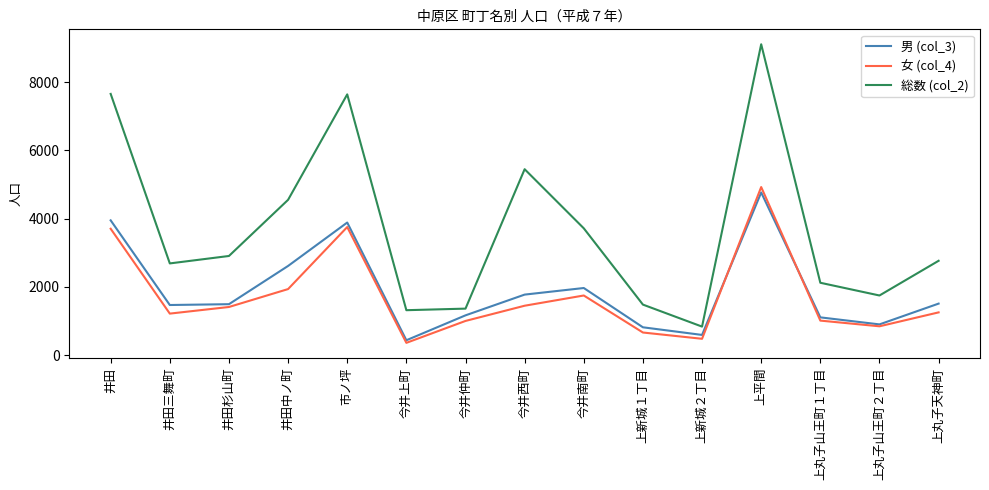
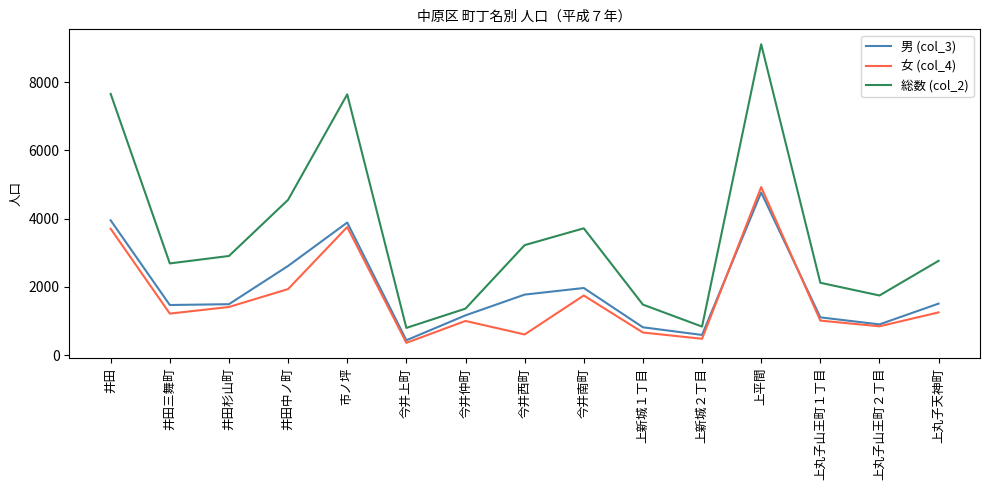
  {
    "男 (col_3)": {
      "井田": 4000,
      "井田三舞町": 1500,
      "井田杉山町": 1500,
      "井田中ノ町": 2600,
      "市ノ坪": 3900,
      "今井仲町": 1200,
      "今井西町": 1800,
      "今井南町": 2000,
      "上新城１丁目": 800,
      "上新城２丁目": 600,
      "上平間": 4800,
      "上丸子山王町１丁目": 1100,
      "上丸子天神町": 1500
    },
    "女 (col_4)": {
      "井田": 3700,
      "井田三舞町": 1200,
      "井田杉山町": 1400,
      "井田中ノ町": 1900,
      "市ノ坪": 3800,
      "今井仲町": 1000,
-     "今井西町": 1500,
+     "今井西町": 600,
      "今井南町": 1800,
      "上新城１丁目": 700,
      "上新城２丁目": 500,
      "上平間": 4900,
      "上丸子山王町１丁目": 1000,
      "上丸子天神町": 1300
    },
    "総数 (col_2)": {
      "井田": 7700,
      "井田三舞町": 2700,
      "井田杉山町": 2900,
      "井田中ノ町": 4600,
      "市ノ坪": 7600,
-     "今井上町": 1300,
+     "今井上町": 800,
      "今井仲町": 1400,
-     "今井西町": 5500,
+     "今井西町": 3200,
      "今井南町": 3700,
      "上新城１丁目": 1500,
      "上新城２丁目": 800,
      "上平間": 9100,
      "上丸子山王町１丁目": 2100,
      "上丸子山王町２丁目": 1800,
      "上丸子天神町": 2800
    }
  }
